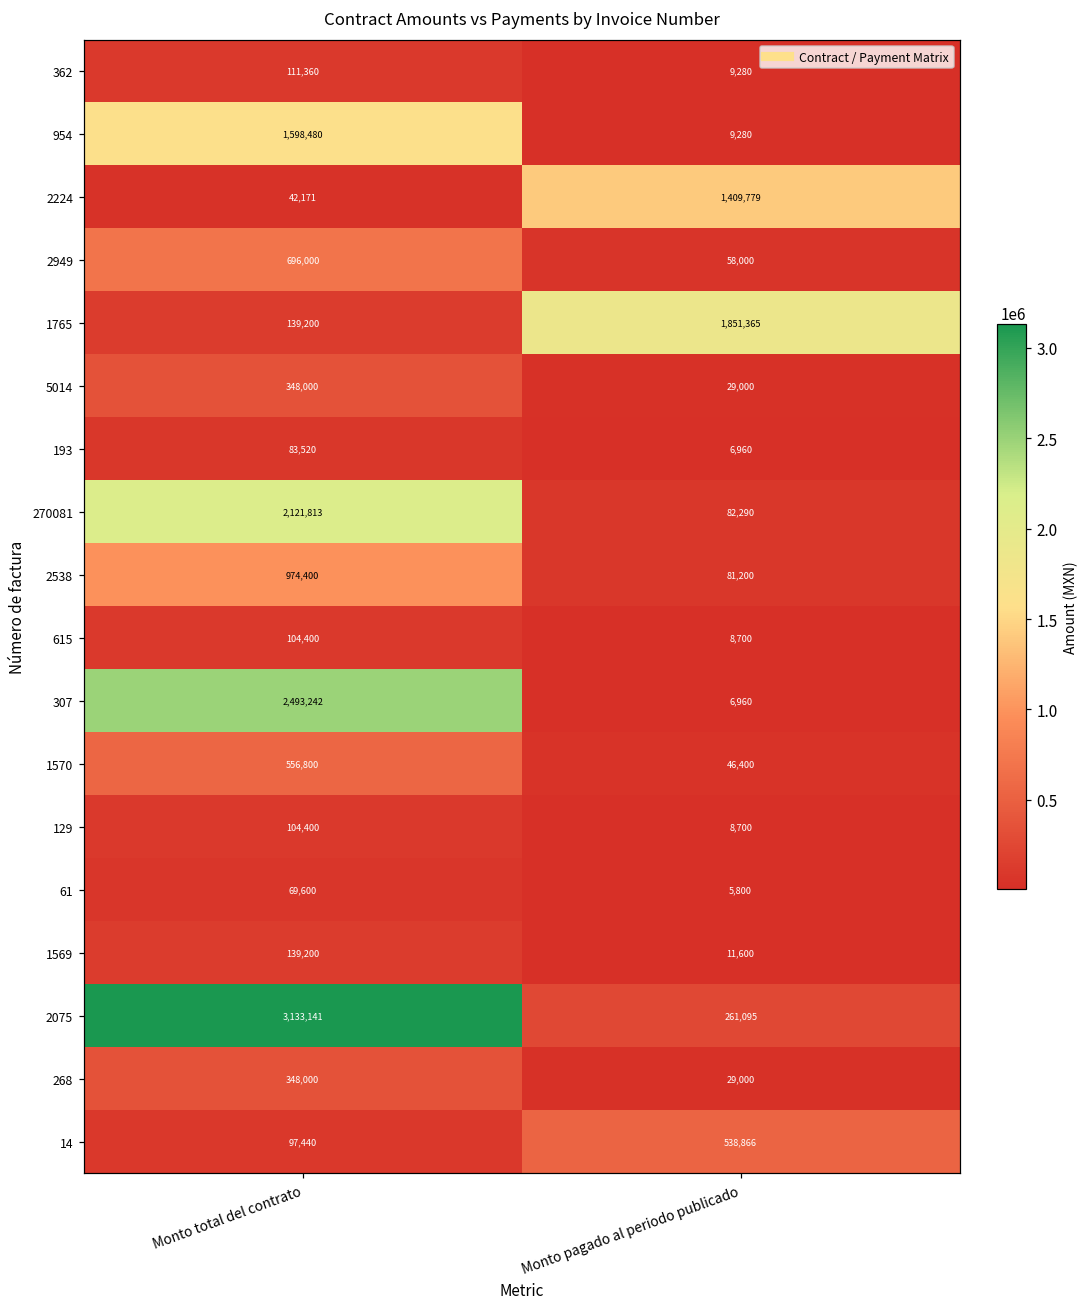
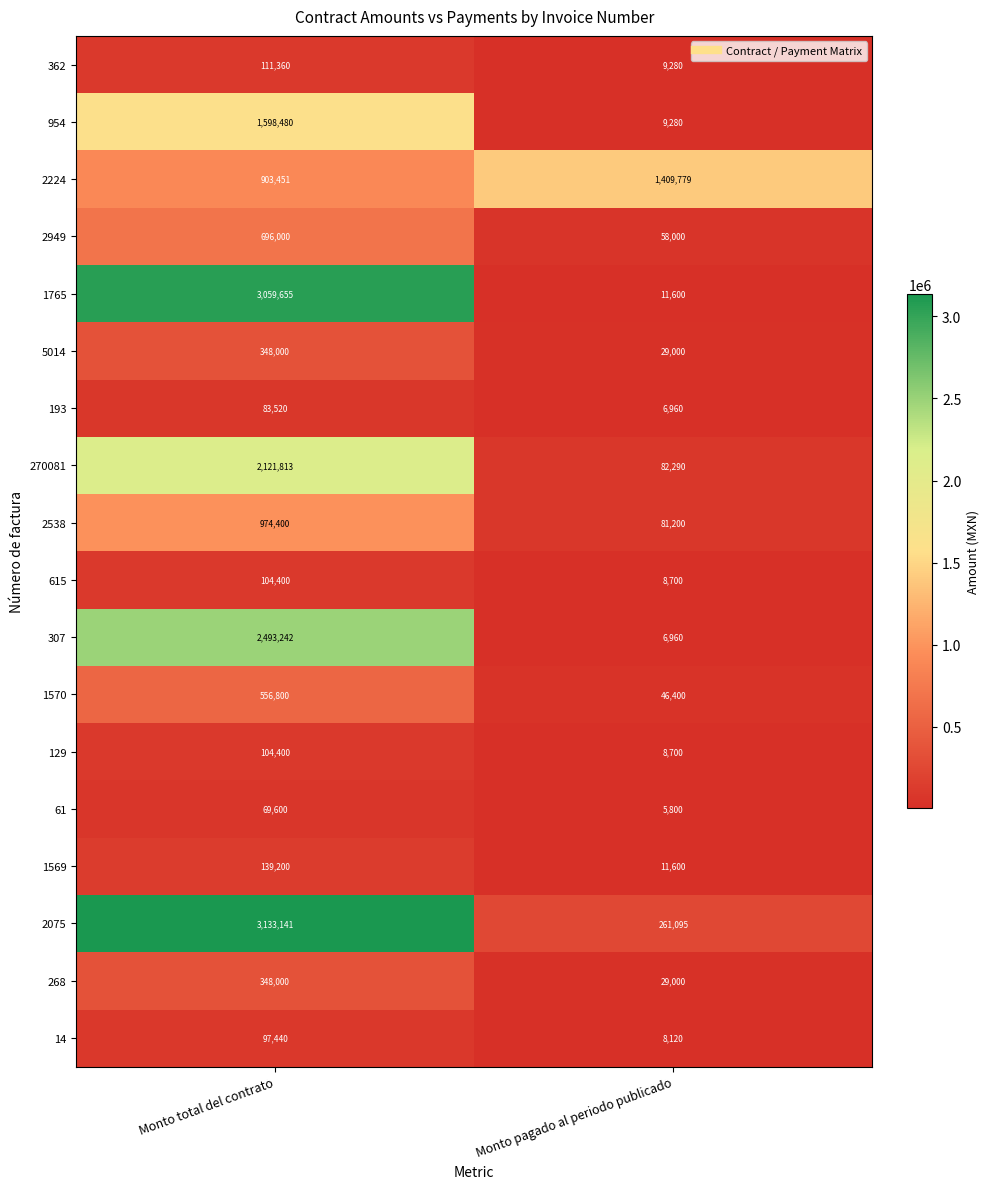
  {
    "362": {
      "Monto total del contrato": "111,360",
      "Monto pagado al periodo publicado": "9,280"
    },
    "954": {
      "Monto total del contrato": "1,598,480",
      "Monto pagado al periodo publicado": "9,280"
    },
    "2224": {
-     "Monto total del contrato": "42,171",
+     "Monto total del contrato": "903,451",
      "Monto pagado al periodo publicado": "1,409,779"
    },
    "2949": {
      "Monto total del contrato": "696,000",
      "Monto pagado al periodo publicado": "58,000"
    },
    "1765": {
-     "Monto total del contrato": "139,200",
-     "Monto pagado al periodo publicado": "1,851,365"
+     "Monto total del contrato": "3,059,655",
+     "Monto pagado al periodo publicado": "11,600"
    },
    "5014": {
      "Monto total del contrato": "348,000",
      "Monto pagado al periodo publicado": "29,000"
    },
    "193": {
      "Monto total del contrato": "83,520",
      "Monto pagado al periodo publicado": "6,960"
    },
    "270081": {
      "Monto total del contrato": "2,121,813",
      "Monto pagado al periodo publicado": "82,290"
    },
    "2538": {
      "Monto total del contrato": "974,400",
      "Monto pagado al periodo publicado": "81,200"
    },
    "615": {
      "Monto total del contrato": "104,400",
      "Monto pagado al periodo publicado": "8,700"
    },
    "307": {
      "Monto total del contrato": "2,493,242",
      "Monto pagado al periodo publicado": "6,960"
    },
    "1570": {
      "Monto total del contrato": "556,800",
      "Monto pagado al periodo publicado": "46,400"
    },
    "129": {
      "Monto total del contrato": "104,400",
      "Monto pagado al periodo publicado": "8,700"
    },
    "61": {
      "Monto total del contrato": "69,600",
      "Monto pagado al periodo publicado": "5,800"
    },
    "1569": {
      "Monto total del contrato": "139,200",
      "Monto pagado al periodo publicado": "11,600"
    },
    "2075": {
      "Monto total del contrato": "3,133,141",
      "Monto pagado al periodo publicado": "261,095"
    },
    "268": {
      "Monto total del contrato": "348,000",
      "Monto pagado al periodo publicado": "29,000"
    },
    "14": {
      "Monto total del contrato": "97,440",
-     "Monto pagado al periodo publicado": "538,866"
+     "Monto pagado al periodo publicado": "8,120"
    }
  }
